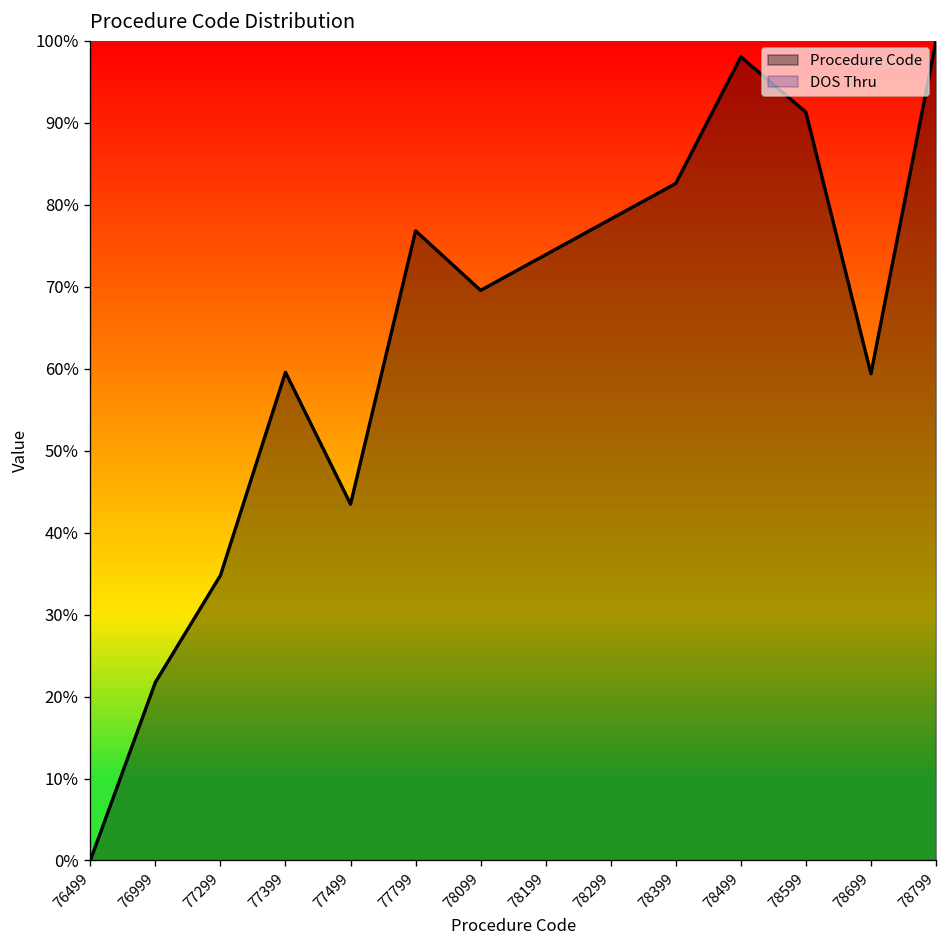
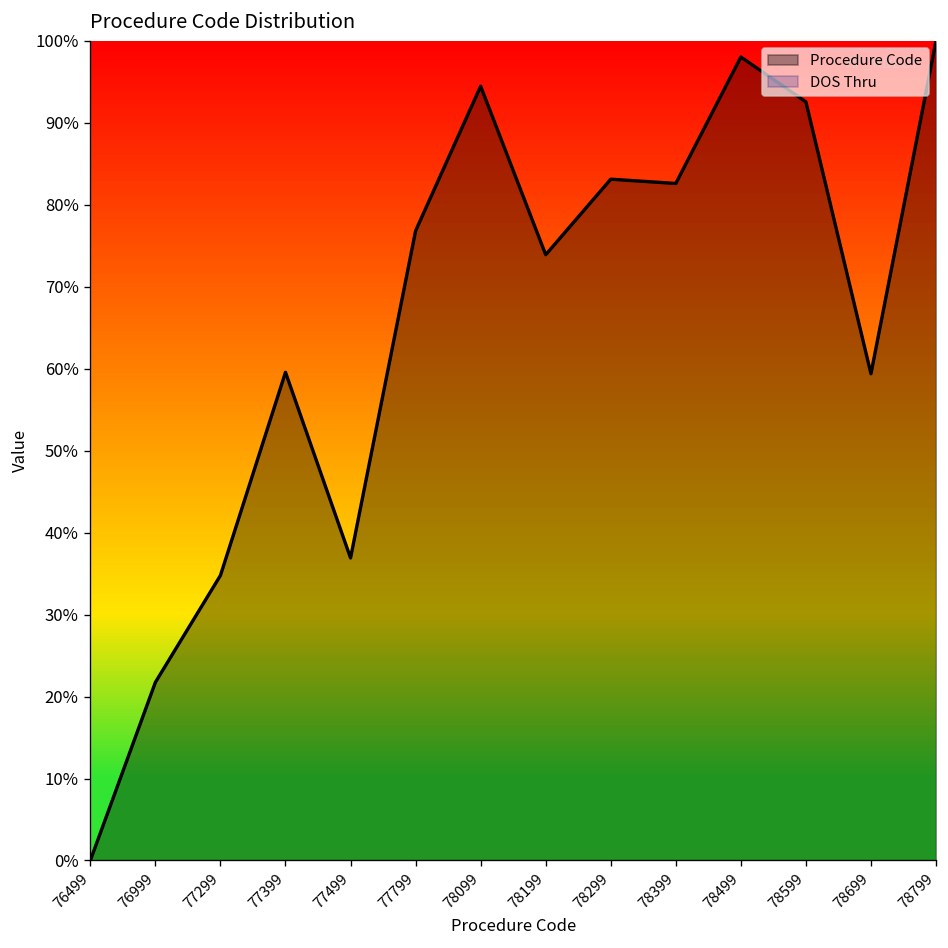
  {
    "76499": "0%",
    "76999": "22%",
    "77299": "35%",
    "77399": "60%",
-   "77499": "43%",
+   "77499": "37%",
    "77799": "77%",
-   "78099": "70%",
+   "78099": "94%",
    "78199": "74%",
-   "78299": "78%",
+   "78299": "83%",
    "78399": "83%",
    "78499": "98%",
-   "78599": "91%",
+   "78599": "93%",
    "78699": "59%",
    "78799": "100%"
  }
